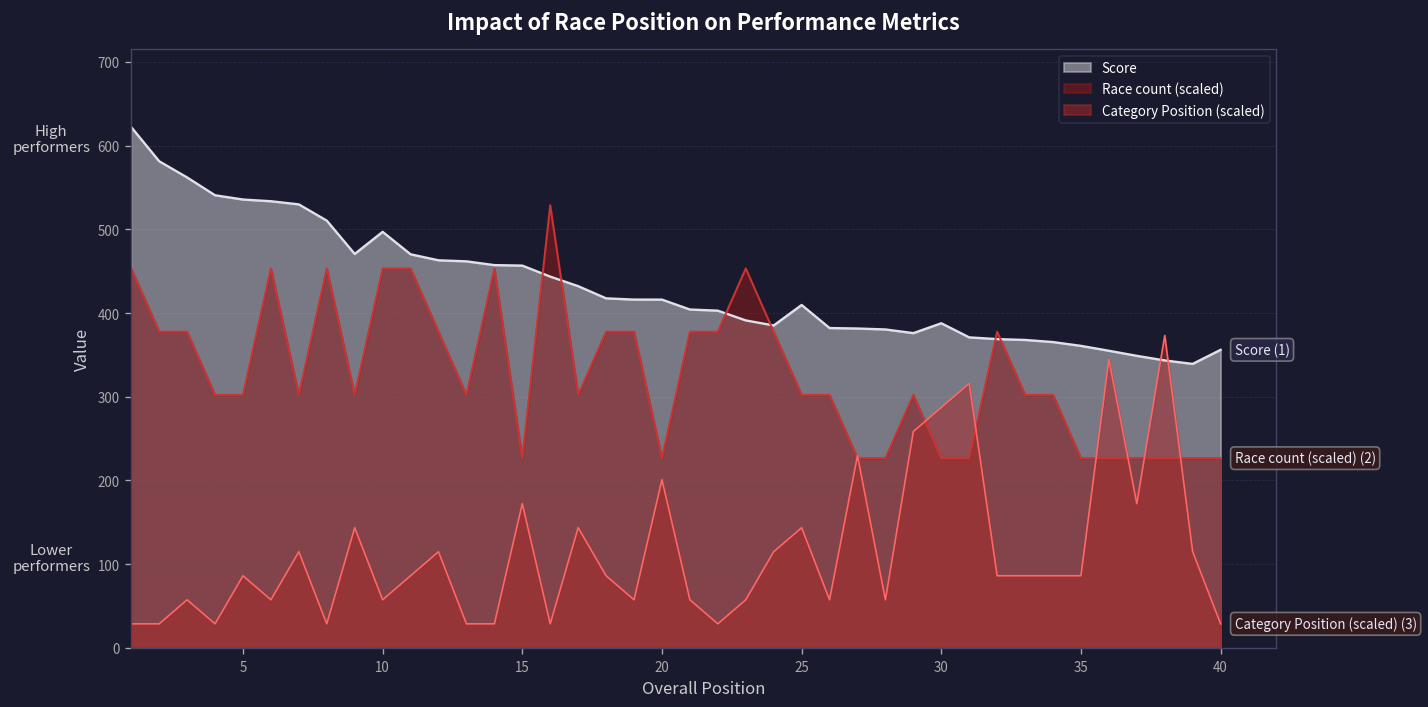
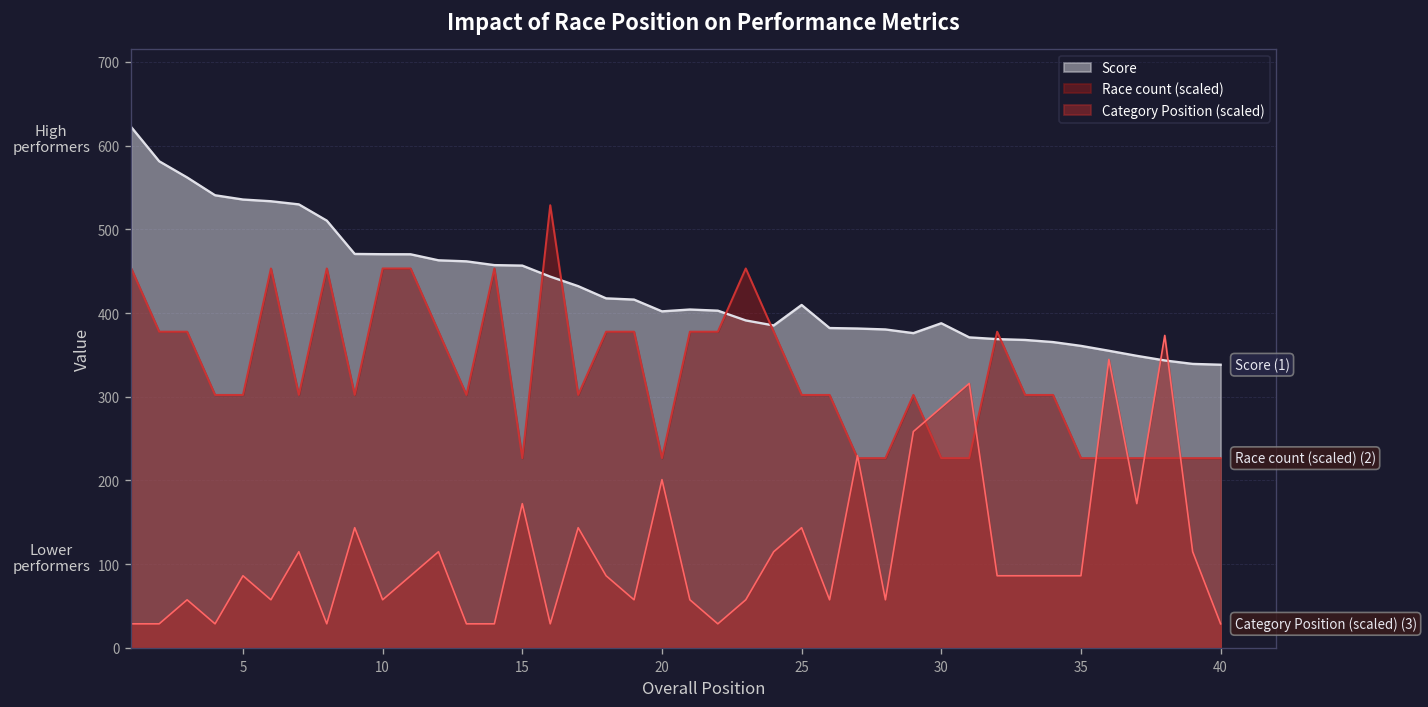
  {
    "Score": {
      "5": 540,
-     "10": 500,
+     "10": 470,
      "15": 460,
-     "20": 420,
+     "20": 400,
      "25": 410,
      "30": 390,
      "35": 360,
-     "40": 360
+     "40": 340
    }
  }
